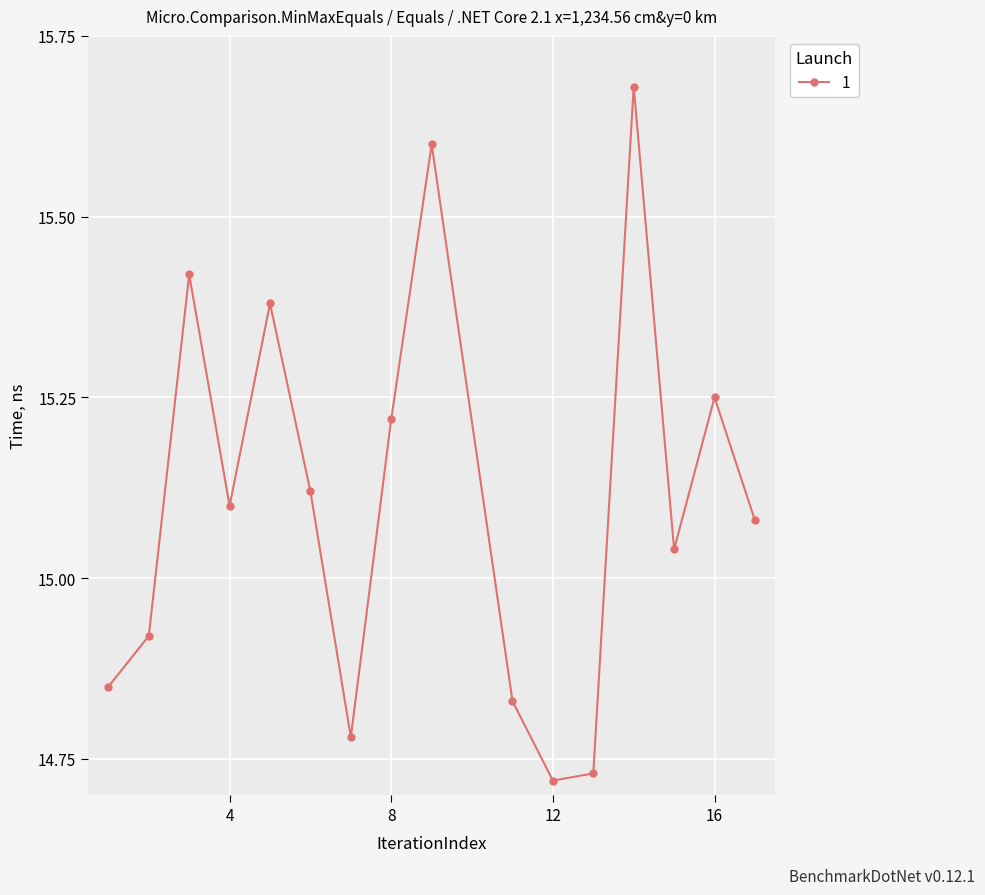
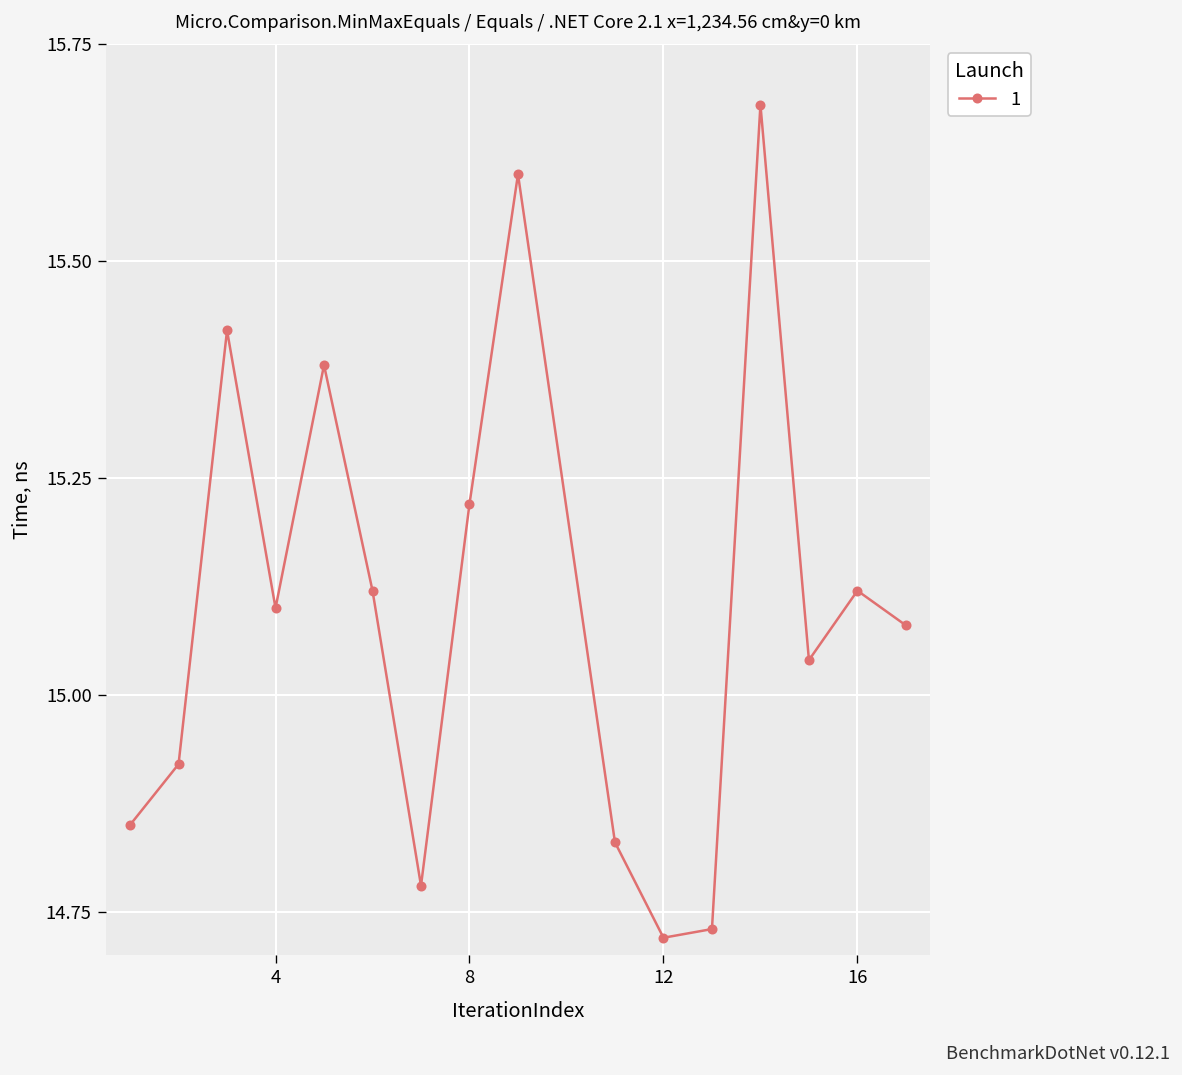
  {
    "4": 15.10,
    "8": 15.22,
    "12": 14.72,
-   "16": 15.25
+   "16": 15.12
  }
